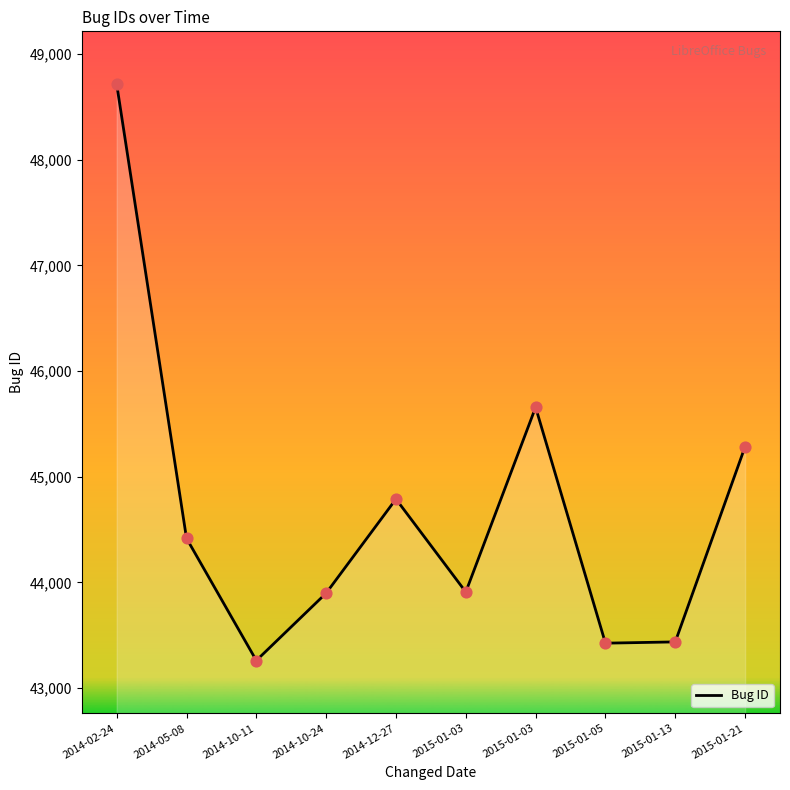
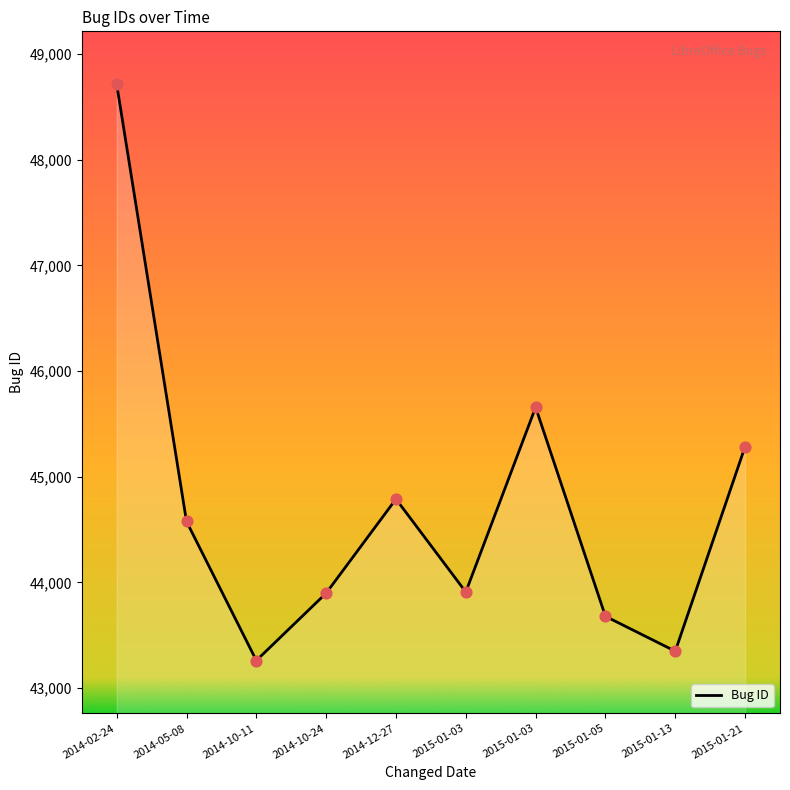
  {
    "2014-02-24": "48,710",
-   "2014-05-08": "44,420",
+   "2014-05-08": "44,580",
    "2014-10-11": "43,260",
    "2014-10-24": "43,900",
    "2014-12-27": "44,790",
-   "2015-01-05": "43,430",
-   "2015-01-13": "43,440",
+   "2015-01-05": "43,680",
+   "2015-01-13": "43,350",
    "2015-01-21": "45,290"
  }
